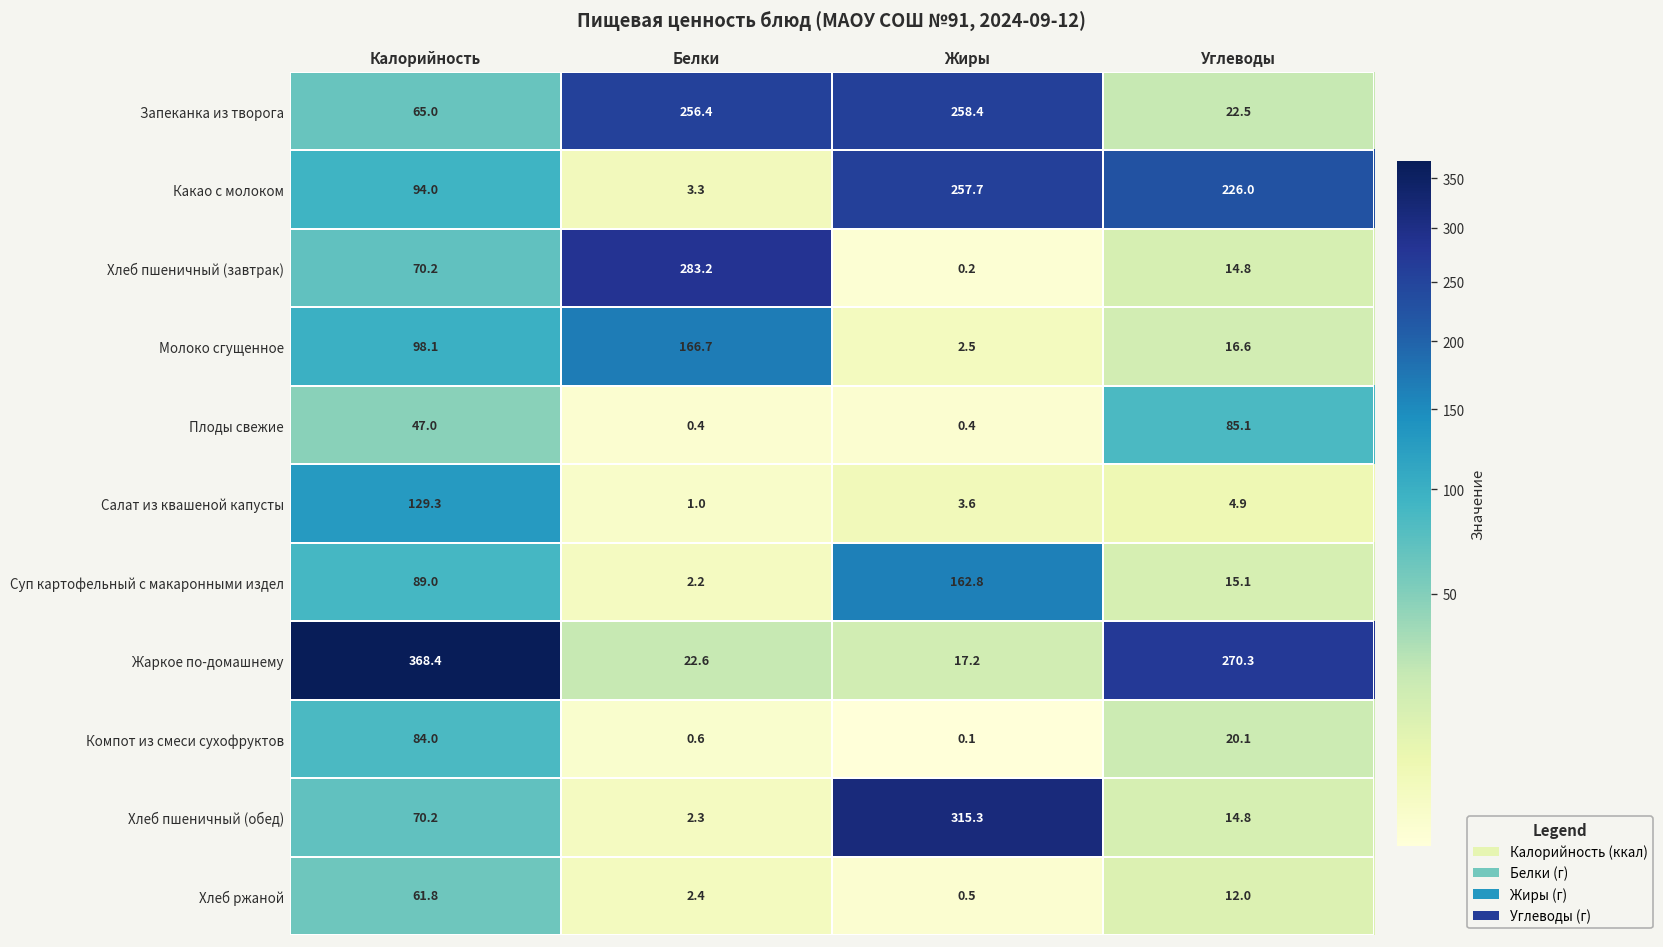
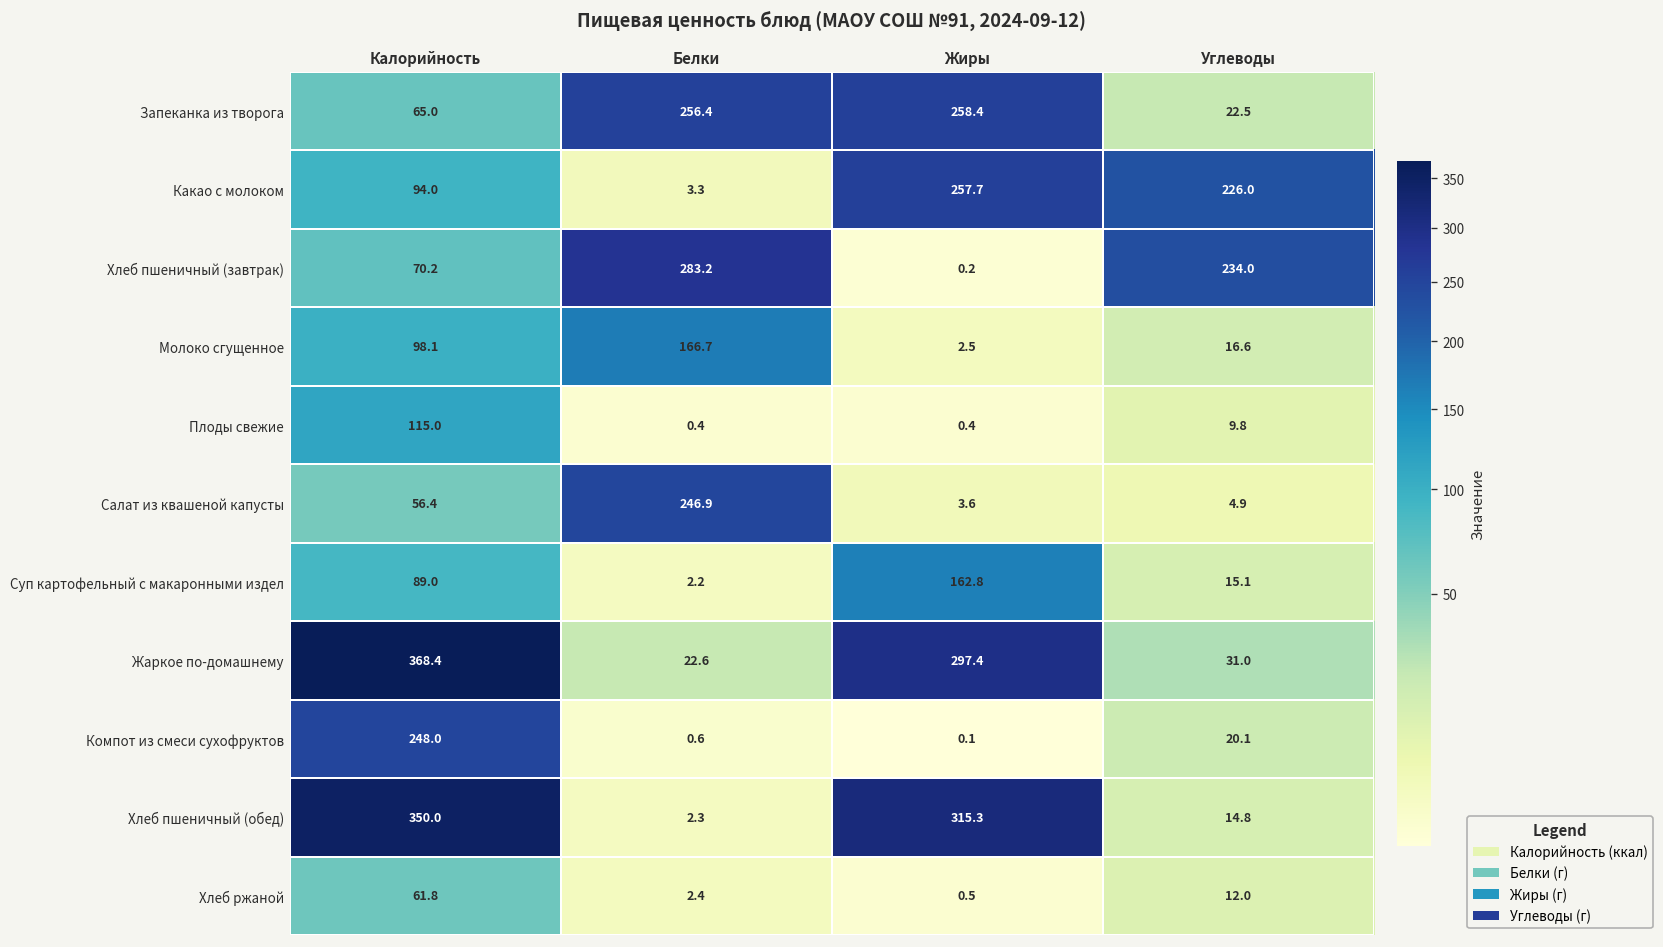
  {
    "Запеканка из творога": {
      "Калорийность": 65.0,
      "Белки": 256.4,
      "Жиры": 258.4,
      "Углеводы": 22.5
    },
    "Какао с молоком": {
      "Калорийность": 94.0,
      "Белки": 3.3,
      "Жиры": 257.7,
      "Углеводы": 226.0
    },
    "Хлеб пшеничный (завтрак)": {
      "Калорийность": 70.2,
      "Белки": 283.2,
      "Жиры": 0.2,
-     "Углеводы": 14.8
+     "Углеводы": 234.0
    },
    "Молоко сгущенное": {
      "Калорийность": 98.1,
      "Белки": 166.7,
      "Жиры": 2.5,
      "Углеводы": 16.6
    },
    "Плоды свежие": {
-     "Калорийность": 47.0,
+     "Калорийность": 115.0,
      "Белки": 0.4,
      "Жиры": 0.4,
-     "Углеводы": 85.1
+     "Углеводы": 9.8
    },
    "Салат из квашеной капусты": {
-     "Калорийность": 129.3,
-     "Белки": 1.0,
+     "Калорийность": 56.4,
+     "Белки": 246.9,
      "Жиры": 3.6,
      "Углеводы": 4.9
    },
    "Суп картофельный с макаронными издел": {
      "Калорийность": 89.0,
      "Белки": 2.2,
      "Жиры": 162.8,
      "Углеводы": 15.1
    },
    "Жаркое по-домашнему": {
      "Калорийность": 368.4,
      "Белки": 22.6,
-     "Жиры": 17.2,
-     "Углеводы": 270.3
+     "Жиры": 297.4,
+     "Углеводы": 31.0
    },
    "Компот из смеси сухофруктов": {
-     "Калорийность": 84.0,
+     "Калорийность": 248.0,
      "Белки": 0.6,
      "Жиры": 0.1,
      "Углеводы": 20.1
    },
    "Хлеб пшеничный (обед)": {
-     "Калорийность": 70.2,
+     "Калорийность": 350.0,
      "Белки": 2.3,
      "Жиры": 315.3,
      "Углеводы": 14.8
    },
    "Хлеб ржаной": {
      "Калорийность": 61.8,
      "Белки": 2.4,
      "Жиры": 0.5,
      "Углеводы": 12.0
    }
  }
